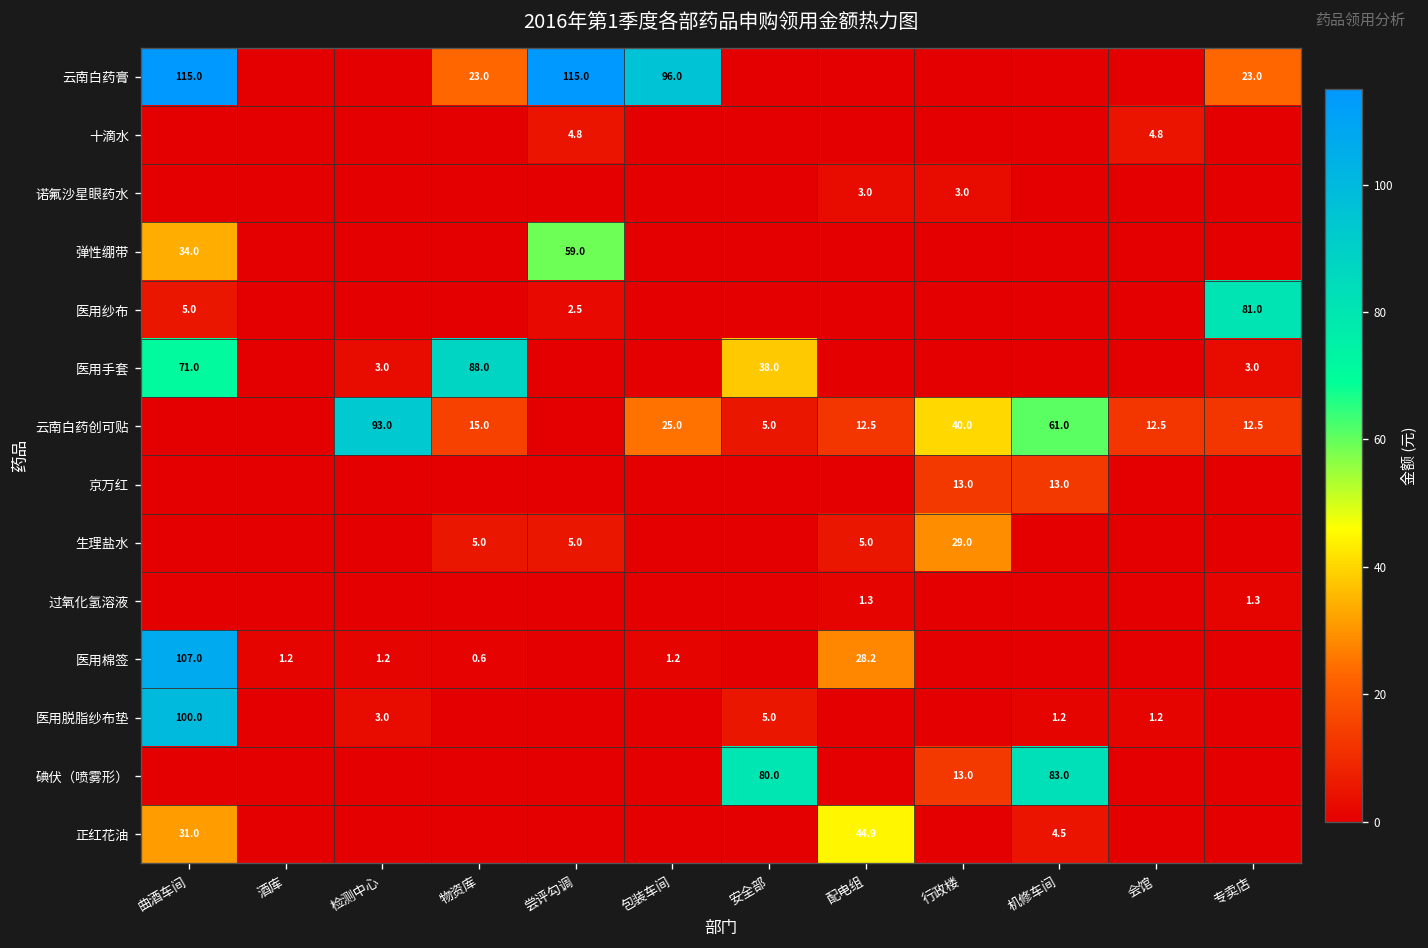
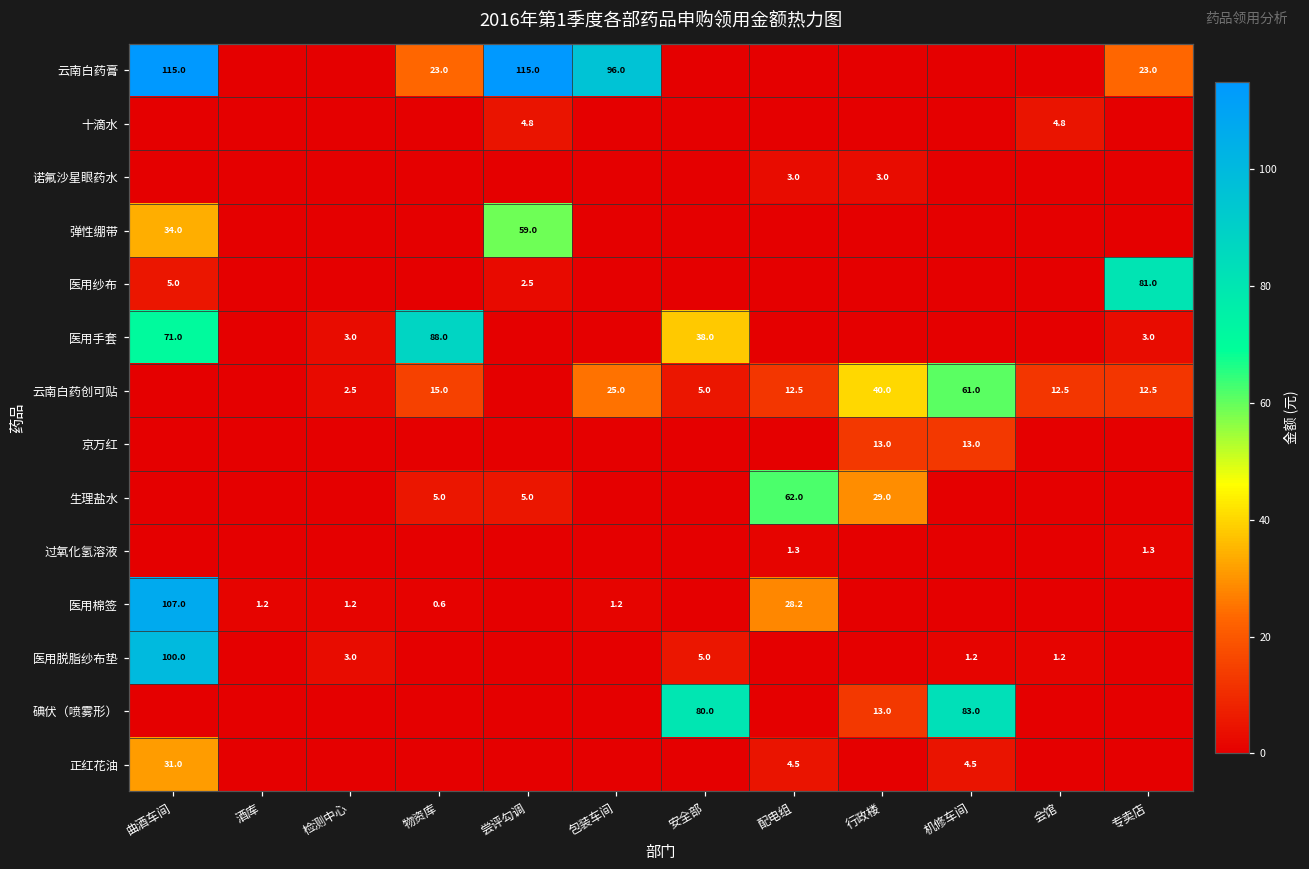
  {
    "云南白药膏": {
      "曲酒车间": 115.0,
      "物资库": 23.0,
      "尝评勾调": 115.0,
      "包装车间": 96.0,
      "专卖店": 23.0
    },
    "十滴水": {
      "尝评勾调": 4.8,
      "会馆": 4.8
    },
    "诺氟沙星眼药水": {
      "配电组": 3.0,
      "行政楼": 3.0
    },
    "弹性绷带": {
      "曲酒车间": 34.0,
      "尝评勾调": 59.0
    },
    "医用纱布": {
      "曲酒车间": 5.0,
      "尝评勾调": 2.5,
      "专卖店": 81.0
    },
    "医用手套": {
      "曲酒车间": 71.0,
      "检测中心": 3.0,
      "物资库": 88.0,
      "安全部": 38.0,
      "专卖店": 3.0
    },
    "云南白药创可贴": {
-     "检测中心": 93.0,
+     "检测中心": 2.5,
      "物资库": 15.0,
      "包装车间": 25.0,
      "安全部": 5.0,
      "配电组": 12.5,
      "行政楼": 40.0,
      "机修车间": 61.0,
      "会馆": 12.5,
      "专卖店": 12.5
    },
    "京万红": {
      "行政楼": 13.0,
      "机修车间": 13.0
    },
    "生理盐水": {
      "物资库": 5.0,
      "尝评勾调": 5.0,
-     "配电组": 5.0,
+     "配电组": 62.0,
      "行政楼": 29.0
    },
    "过氧化氢溶液": {
      "配电组": 1.3,
      "专卖店": 1.3
    },
    "医用棉签": {
      "曲酒车间": 107.0,
      "酒库": 1.2,
      "检测中心": 1.2,
      "物资库": 0.6,
      "包装车间": 1.2,
      "配电组": 28.2
    },
    "医用脱脂纱布垫": {
      "曲酒车间": 100.0,
      "检测中心": 3.0,
      "安全部": 5.0,
      "机修车间": 1.2,
      "会馆": 1.2
    },
    "碘伏（喷雾形）": {
      "安全部": 80.0,
      "行政楼": 13.0,
      "机修车间": 83.0
    },
    "正红花油": {
      "曲酒车间": 31.0,
-     "配电组": 44.9,
+     "配电组": 4.5,
      "机修车间": 4.5
    }
  }
